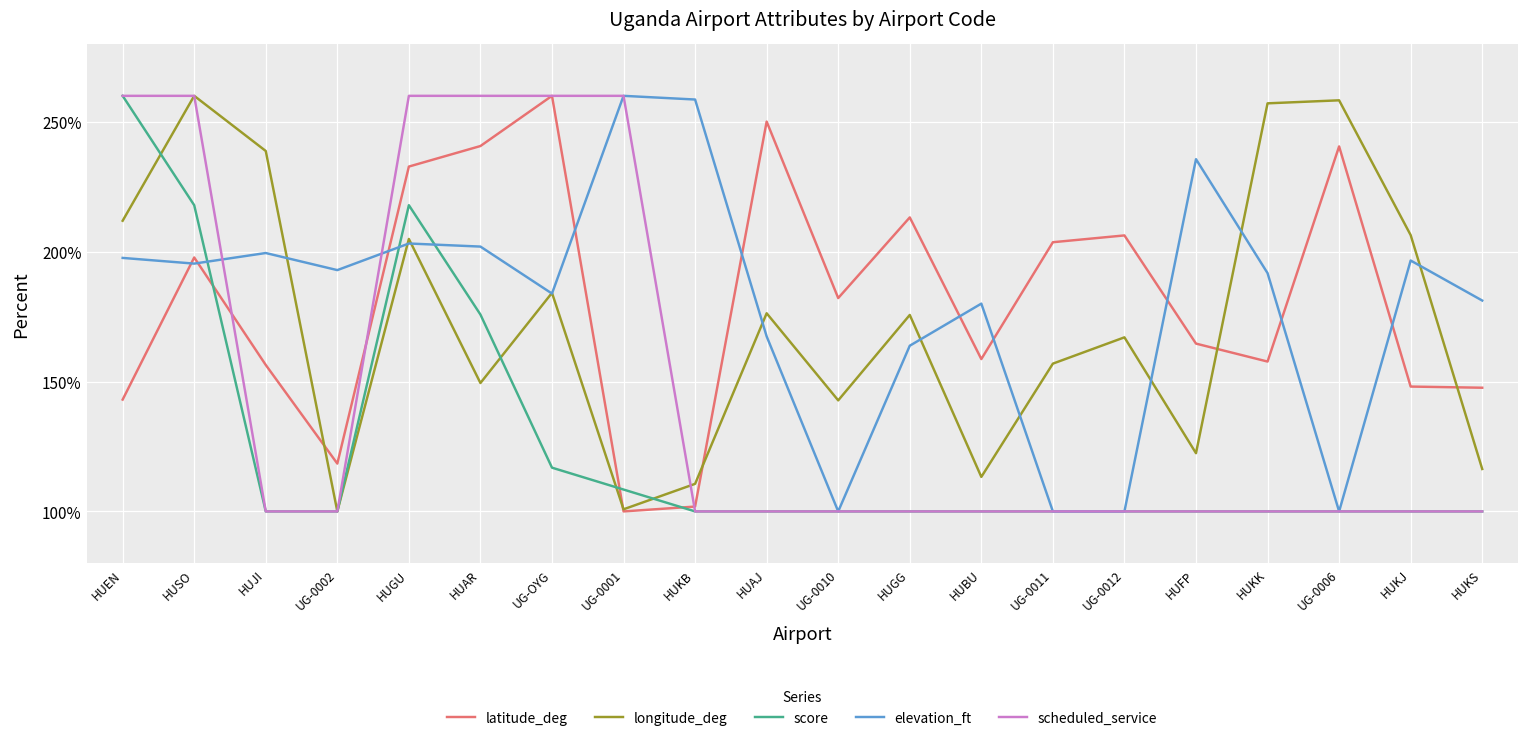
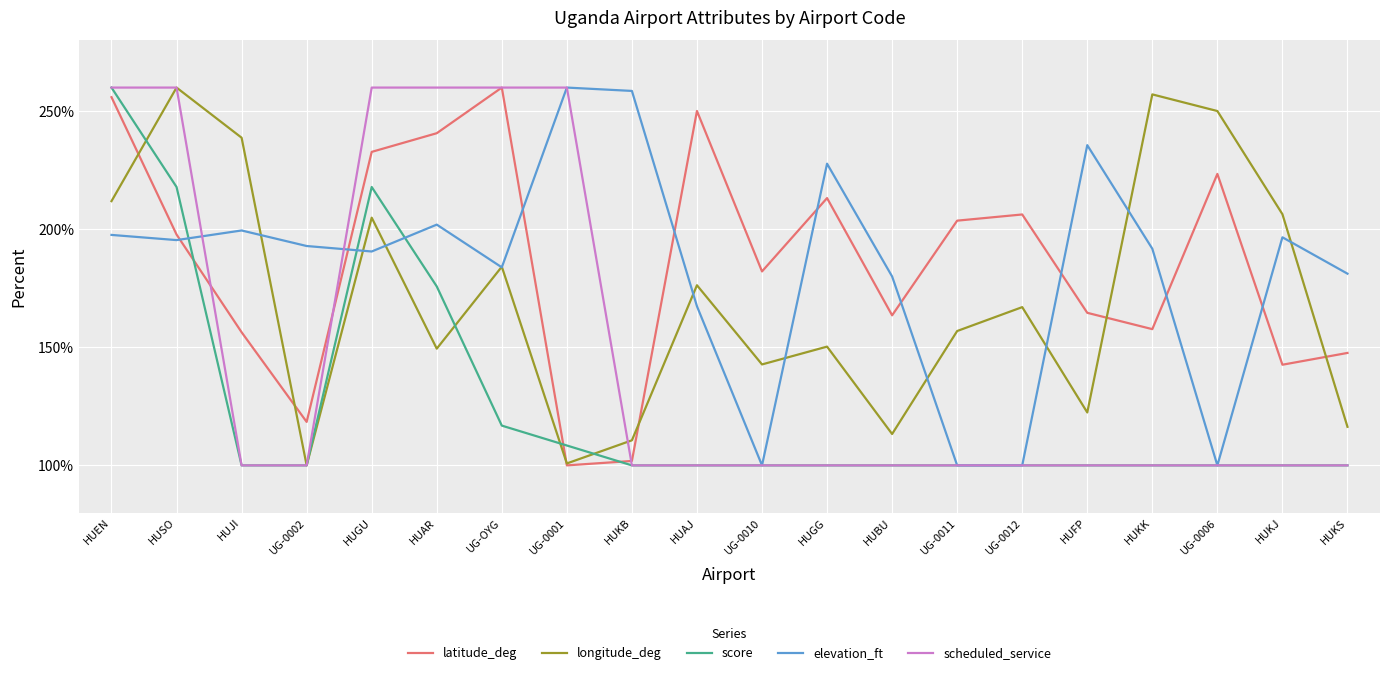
  {
    "latitude_deg": {
-     "HUEN": "143%",
+     "HUEN": "256%",
      "HUSO": "198%",
      "HUJI": "156%",
      "UG-0002": "118%",
      "HUGU": "233%",
      "HUAR": "241%",
      "HUKB": "102%",
      "HUAJ": "250%",
      "UG-0010": "182%",
      "HUGG": "213%",
-     "HUBU": "159%",
+     "HUBU": "164%",
      "UG-0011": "204%",
      "UG-0012": "206%",
      "HUFP": "165%",
      "HUKK": "158%",
-     "UG-0006": "241%",
-     "HUKJ": "148%",
+     "UG-0006": "223%",
+     "HUKJ": "143%",
      "HUKS": "148%"
    },
    "longitude_deg": {
      "HUEN": "212%",
      "HUJI": "239%",
      "HUGU": "205%",
      "HUAR": "149%",
      "HUKB": "111%",
      "HUAJ": "176%",
      "UG-0010": "143%",
-     "HUGG": "176%",
+     "HUGG": "150%",
      "HUBU": "113%",
      "UG-0011": "157%",
      "UG-0012": "167%",
      "HUFP": "122%",
      "HUKK": "257%",
-     "UG-0006": "258%",
+     "UG-0006": "250%",
      "HUKJ": "206%",
      "HUKS": "116%"
    },
    "score": {
      "HUSO": "218%",
      "HUGU": "218%",
      "HUAR": "176%",
      "UG-OYG": "117%",
      "UG-0001": "108%"
    },
    "elevation_ft": {
      "HUEN": "198%",
      "HUSO": "195%",
      "HUJI": "199%",
      "UG-0002": "193%",
-     "HUGU": "203%",
+     "HUGU": "191%",
      "HUAR": "202%",
      "HUKB": "259%",
      "HUAJ": "167%",
-     "HUGG": "164%",
+     "HUGG": "228%",
      "HUBU": "180%",
      "HUFP": "236%",
      "HUKK": "192%",
      "HUKJ": "197%",
      "HUKS": "181%"
    },
    "scheduled_service": {
      "HUGU": "260%",
      "HUAR": "260%"
    }
  }
